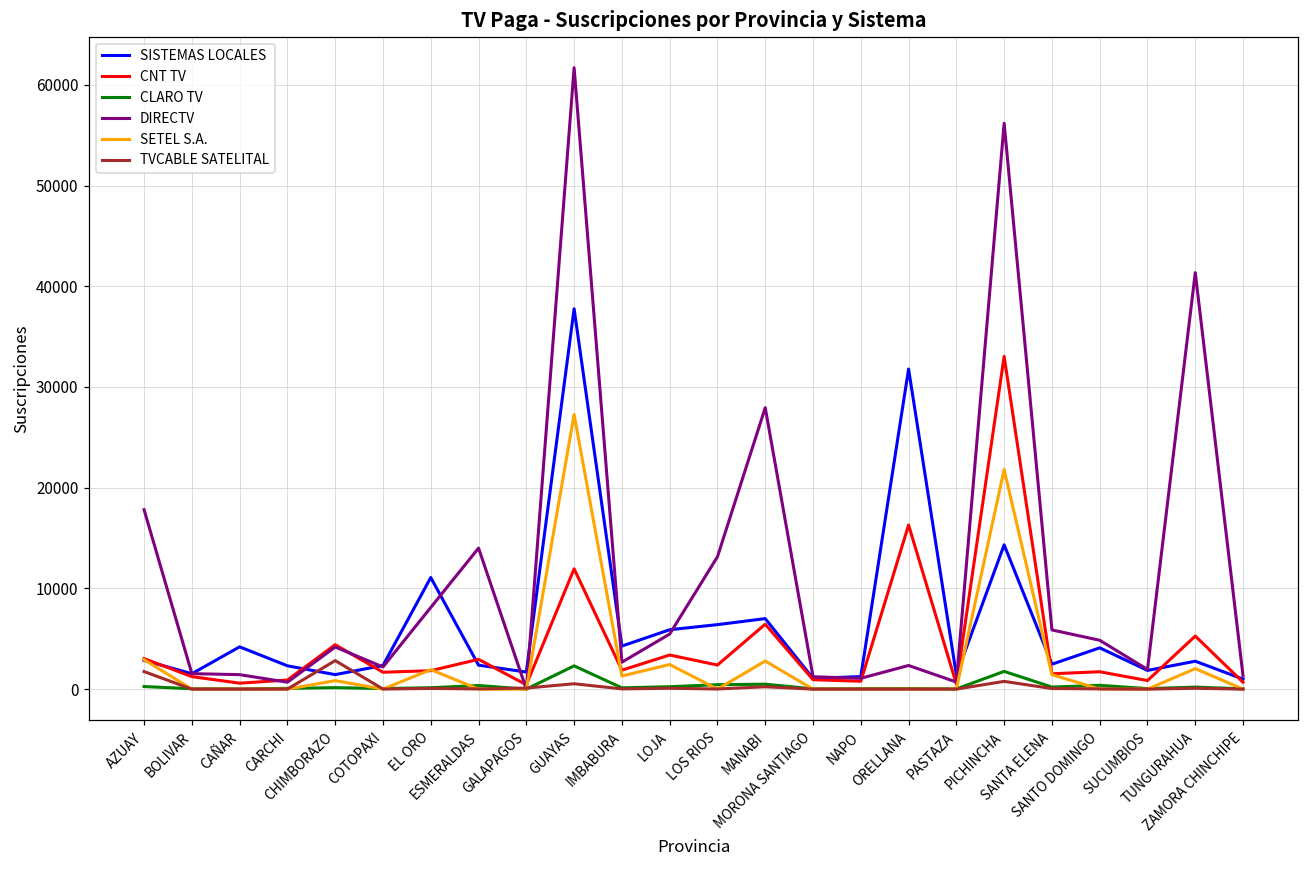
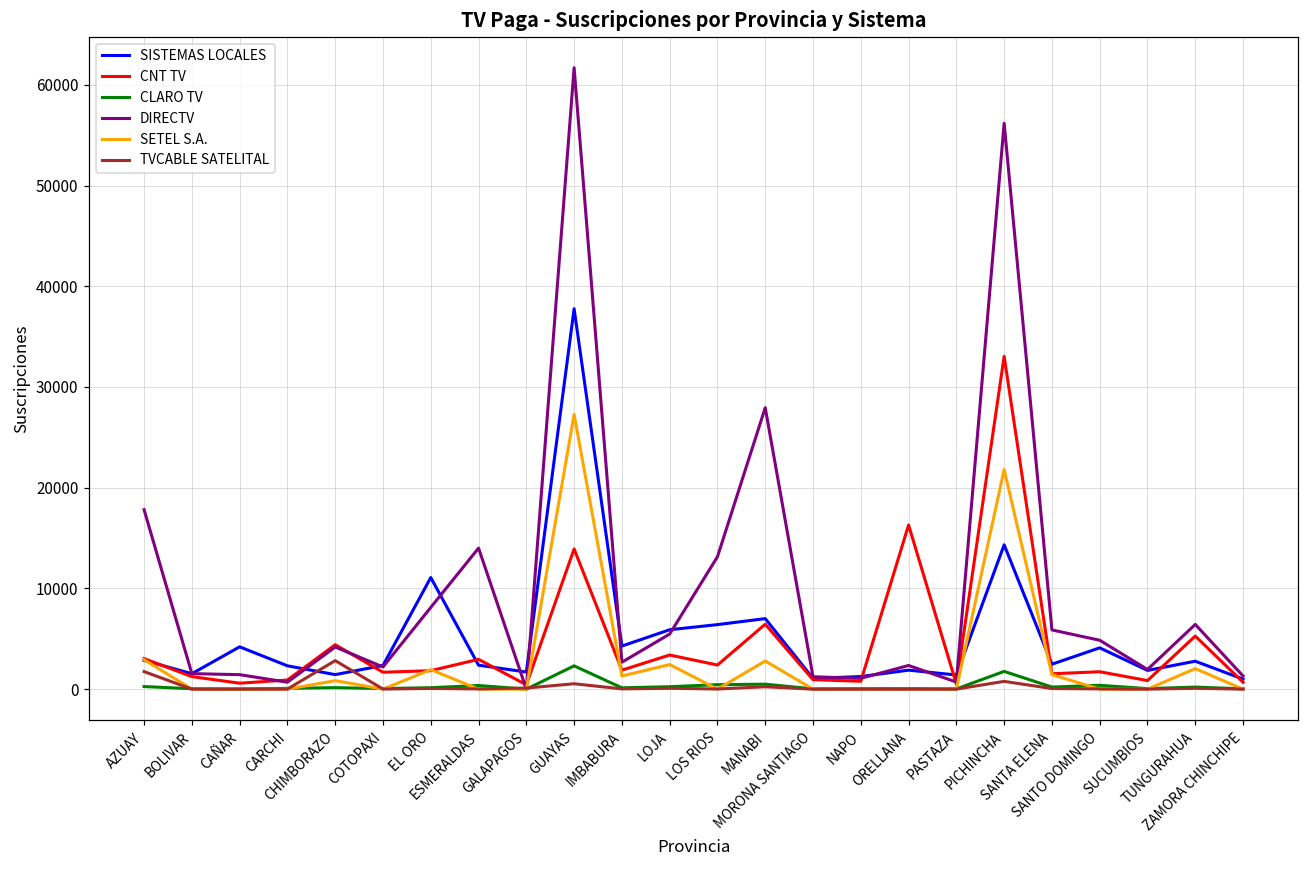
  {
    "SISTEMAS LOCALES": {
      "CAÑAR": 4000,
      "CARCHI": 2000,
      "CHIMBORAZO": 1000,
      "EL ORO": 11000,
      "ESMERALDAS": 2000,
      "GALAPAGOS": 2000,
      "GUAYAS": 38000,
      "IMBABURA": 4000,
      "LOJA": 6000,
      "LOS RIOS": 6000,
      "MANABI": 7000,
-     "ORELLANA": 32000,
+     "ORELLANA": 2000,
      "PASTAZA": 1000,
      "PICHINCHA": 14000,
      "SANTA ELENA": 2000,
      "SANTO DOMINGO": 4000,
      "TUNGURAHUA": 3000,
      "ZAMORA CHINCHIPE": 1000
    },
    "CNT TV": {
      "BOLIVAR": 1000,
      "CAÑAR": 1000,
      "COTOPAXI": 2000,
      "ESMERALDAS": 3000,
      "GALAPAGOS": 0,
-     "GUAYAS": 12000,
+     "GUAYAS": 14000,
      "IMBABURA": 2000,
      "LOJA": 3000,
      "LOS RIOS": 2000,
      "MANABI": 6000,
      "NAPO": 1000,
      "ORELLANA": 16000,
      "PICHINCHA": 33000,
      "SANTO DOMINGO": 2000,
      "SUCUMBIOS": 1000,
      "TUNGURAHUA": 5000,
      "ZAMORA CHINCHIPE": 1000
    },
    "CLARO TV": {
      "AZUAY": 0,
      "CHIMBORAZO": 0,
      "ESMERALDAS": 0,
      "GUAYAS": 2000,
      "LOS RIOS": 0,
      "PICHINCHA": 2000,
      "SANTO DOMINGO": 0
    },
    "DIRECTV": {
      "AZUAY": 18000,
      "CAÑAR": 1000,
      "EL ORO": 8000,
      "ESMERALDAS": 14000,
      "GUAYAS": 62000,
      "IMBABURA": 3000,
      "LOJA": 5000,
      "LOS RIOS": 13000,
      "MANABI": 28000,
      "ORELLANA": 2000,
      "PICHINCHA": 56000,
      "SANTA ELENA": 6000,
      "SANTO DOMINGO": 5000,
-     "TUNGURAHUA": 41000,
+     "TUNGURAHUA": 6000,
      "ZAMORA CHINCHIPE": 1000
    },
    "SETEL S.A.": {
      "CHIMBORAZO": 1000,
      "GUAYAS": 27000,
      "IMBABURA": 1000,
      "LOJA": 2000,
      "MANABI": 3000,
      "PICHINCHA": 22000,
      "TUNGURAHUA": 2000
    },
    "TVCABLE SATELITAL": {
      "AZUAY": 2000,
      "CHIMBORAZO": 3000,
      "GUAYAS": 1000,
      "PICHINCHA": 1000
    }
  }
